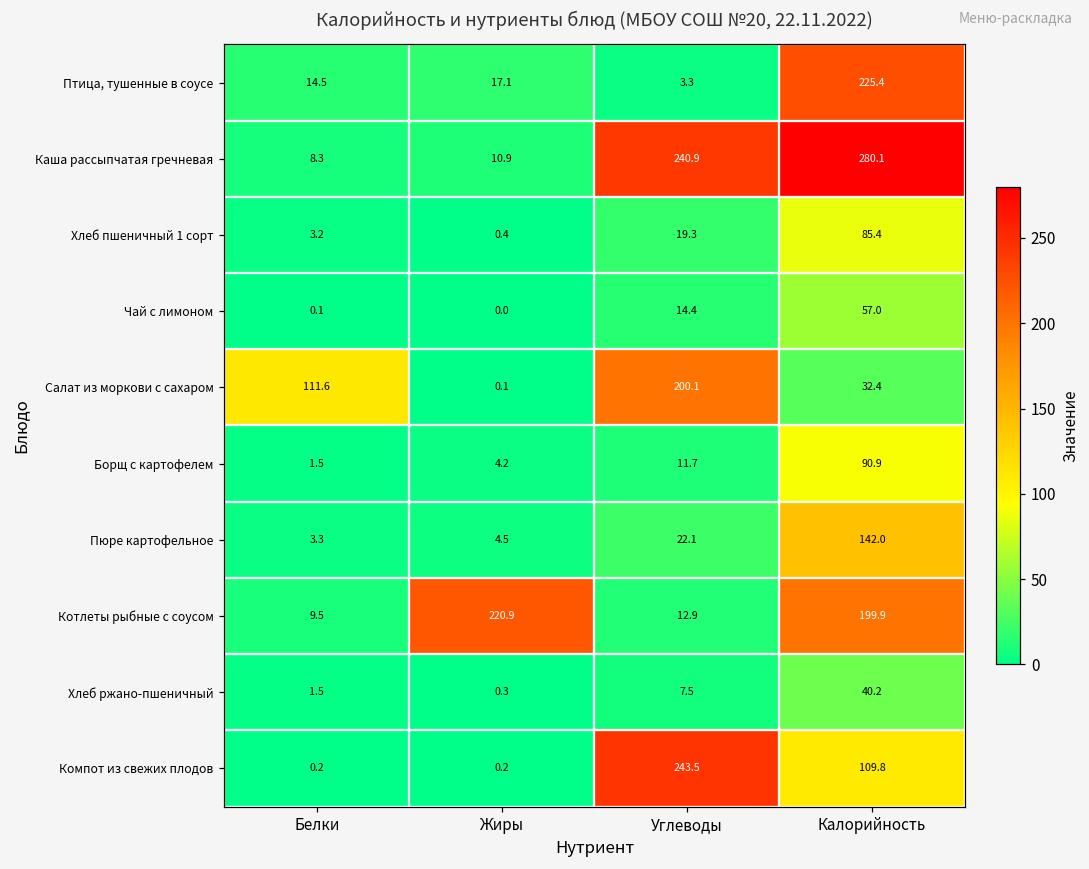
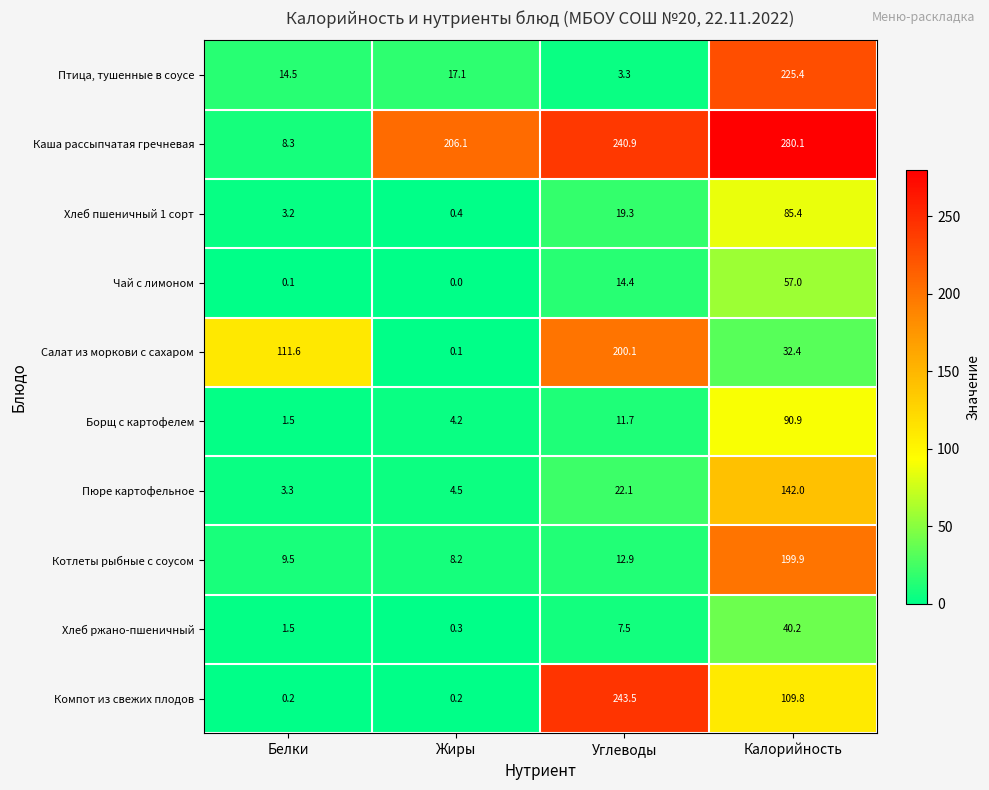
  {
    "Птица, тушенные в соусе": {
      "Белки": 14.5,
      "Жиры": 17.1,
      "Углеводы": 3.3,
      "Калорийность": 225.4
    },
    "Каша рассыпчатая гречневая": {
      "Белки": 8.3,
-     "Жиры": 10.9,
+     "Жиры": 206.1,
      "Углеводы": 240.9,
      "Калорийность": 280.1
    },
    "Хлеб пшеничный 1 сорт": {
      "Белки": 3.2,
      "Жиры": 0.4,
      "Углеводы": 19.3,
      "Калорийность": 85.4
    },
    "Чай с лимоном": {
      "Белки": 0.1,
      "Жиры": 0.0,
      "Углеводы": 14.4,
      "Калорийность": 57.0
    },
    "Салат из моркови с сахаром": {
      "Белки": 111.6,
      "Жиры": 0.1,
      "Углеводы": 200.1,
      "Калорийность": 32.4
    },
    "Борщ с картофелем": {
      "Белки": 1.5,
      "Жиры": 4.2,
      "Углеводы": 11.7,
      "Калорийность": 90.9
    },
    "Пюре картофельное": {
      "Белки": 3.3,
      "Жиры": 4.5,
      "Углеводы": 22.1,
      "Калорийность": 142.0
    },
    "Котлеты рыбные с соусом": {
      "Белки": 9.5,
-     "Жиры": 220.9,
+     "Жиры": 8.2,
      "Углеводы": 12.9,
      "Калорийность": 199.9
    },
    "Хлеб ржано-пшеничный": {
      "Белки": 1.5,
      "Жиры": 0.3,
      "Углеводы": 7.5,
      "Калорийность": 40.2
    },
    "Компот из свежих плодов": {
      "Белки": 0.2,
      "Жиры": 0.2,
      "Углеводы": 243.5,
      "Калорийность": 109.8
    }
  }
